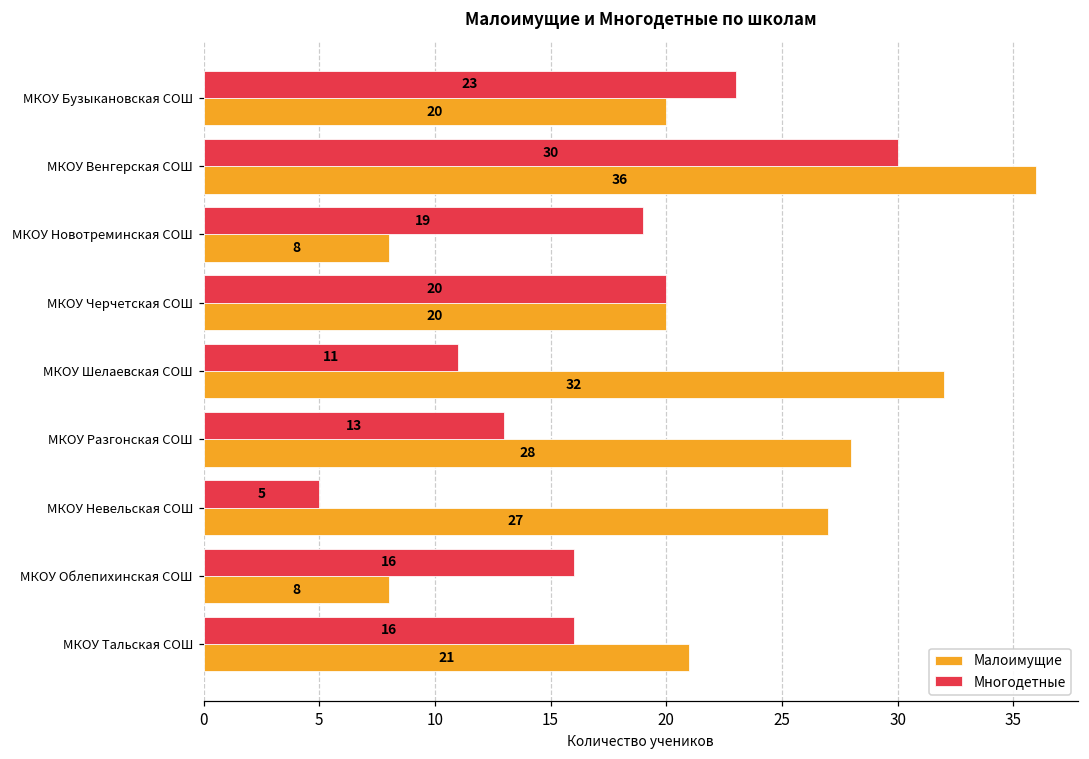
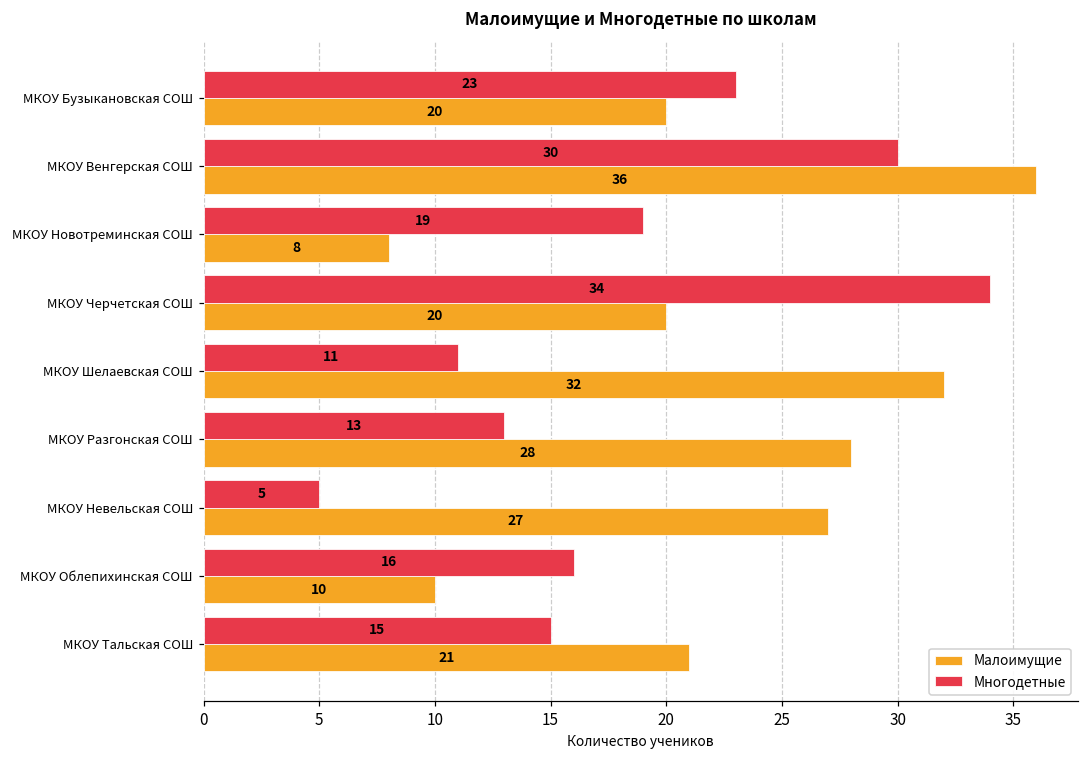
  {
    "Малоимущие": {
      "МКОУ Бузыкановская СОШ": 20,
      "МКОУ Венгерская СОШ": 36,
      "МКОУ Новотреминская СОШ": 8,
      "МКОУ Черчетская СОШ": 20,
      "МКОУ Шелаевская СОШ": 32,
      "МКОУ Разгонская СОШ": 28,
      "МКОУ Невельская СОШ": 27,
-     "МКОУ Облепихинская СОШ": 8,
+     "МКОУ Облепихинская СОШ": 10,
      "МКОУ Тальская СОШ": 21
    },
    "Многодетные": {
      "МКОУ Бузыкановская СОШ": 23,
      "МКОУ Венгерская СОШ": 30,
      "МКОУ Новотреминская СОШ": 19,
-     "МКОУ Черчетская СОШ": 20,
+     "МКОУ Черчетская СОШ": 34,
      "МКОУ Шелаевская СОШ": 11,
      "МКОУ Разгонская СОШ": 13,
      "МКОУ Невельская СОШ": 5,
      "МКОУ Облепихинская СОШ": 16,
-     "МКОУ Тальская СОШ": 16
+     "МКОУ Тальская СОШ": 15
    }
  }
